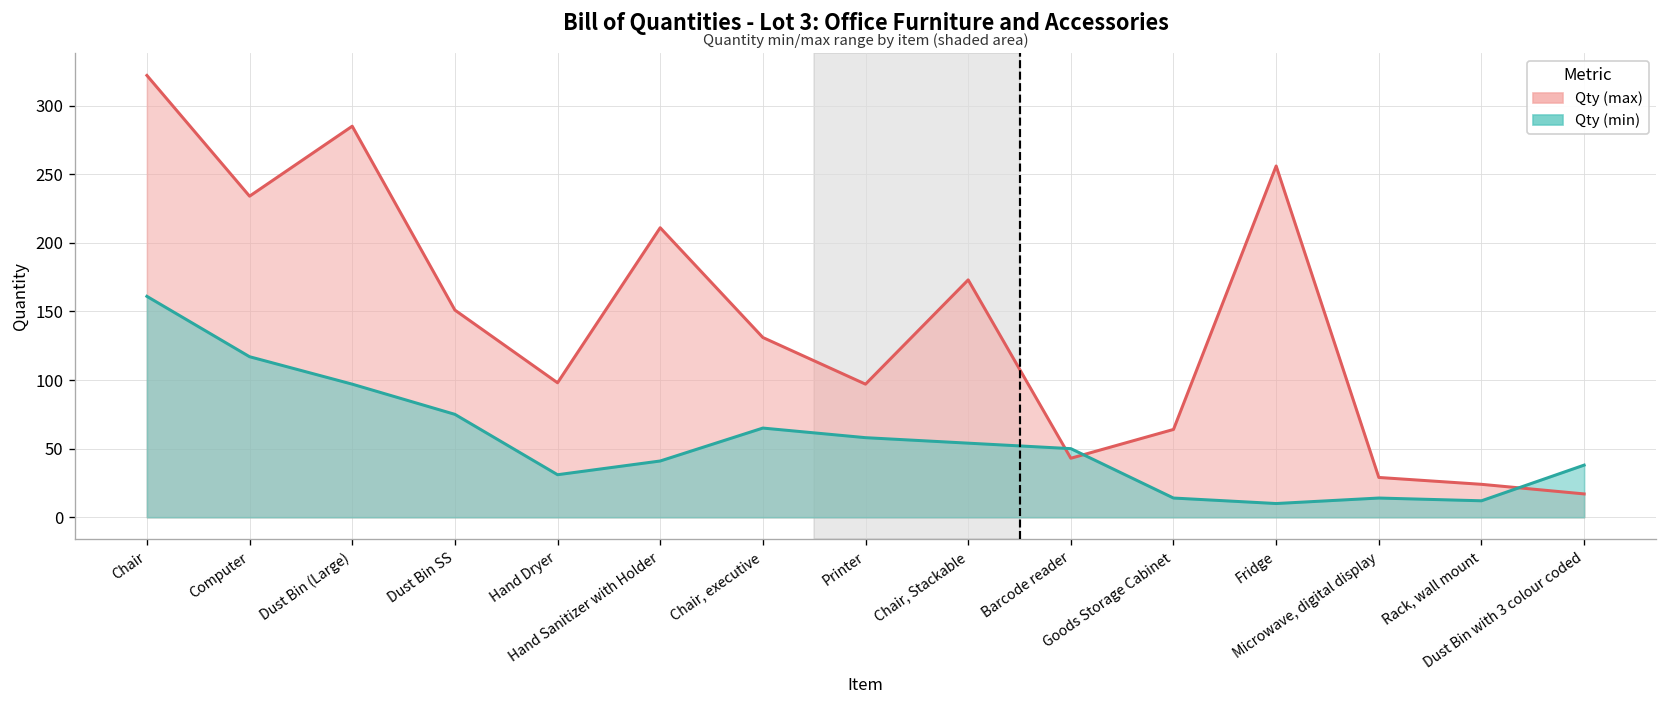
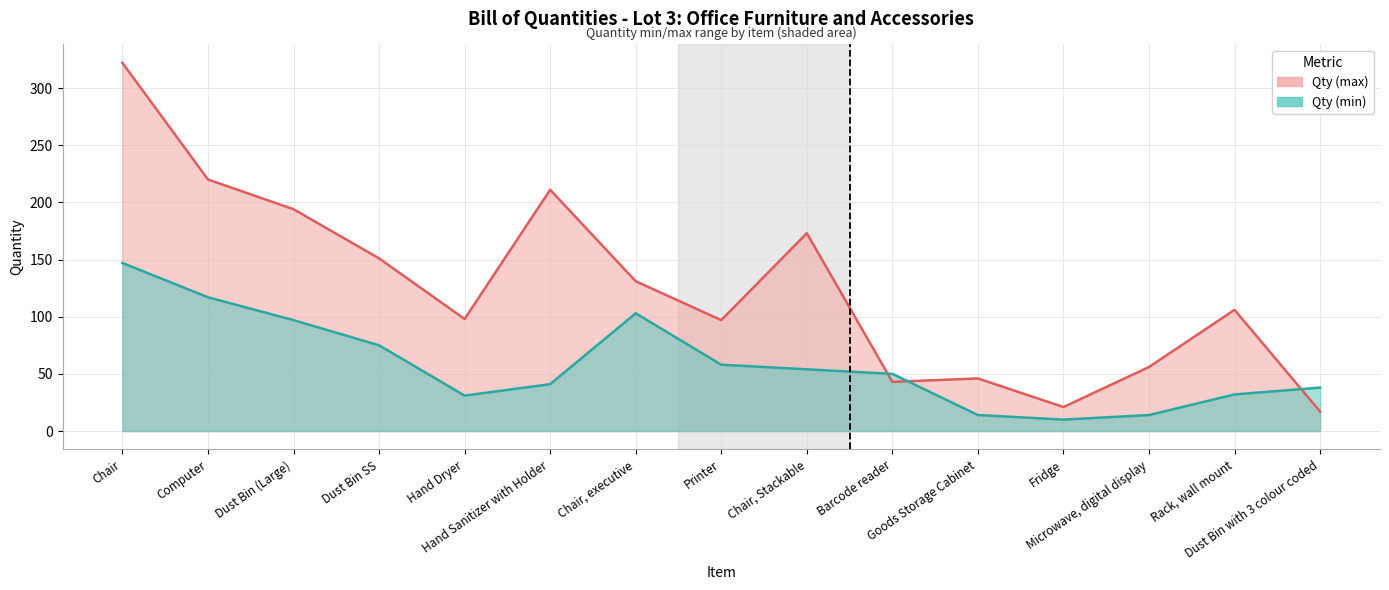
  {
    "Qty (max)": {
      "Chair": 322,
-     "Computer": 234,
-     "Dust Bin (Large)": 285,
+     "Computer": 220,
+     "Dust Bin (Large)": 194,
      "Dust Bin SS": 151,
      "Hand Dryer": 98,
      "Hand Sanitizer with Holder": 211,
      "Chair, executive": 131,
      "Printer": 97,
      "Chair, Stackable": 173,
      "Barcode reader": 43,
-     "Goods Storage Cabinet": 64,
-     "Fridge": 256,
-     "Microwave, digital display": 29,
-     "Rack, wall mount": 24,
+     "Goods Storage Cabinet": 46,
+     "Fridge": 21,
+     "Microwave, digital display": 56,
+     "Rack, wall mount": 106,
      "Dust Bin with 3 colour coded": 17
    },
    "Qty (min)": {
-     "Chair": 161,
+     "Chair": 147,
      "Computer": 117,
      "Dust Bin (Large)": 97,
      "Dust Bin SS": 75,
      "Hand Dryer": 31,
      "Hand Sanitizer with Holder": 41,
-     "Chair, executive": 65,
+     "Chair, executive": 103,
      "Printer": 58,
      "Chair, Stackable": 54,
      "Barcode reader": 50,
      "Goods Storage Cabinet": 14,
      "Fridge": 10,
      "Microwave, digital display": 14,
-     "Rack, wall mount": 12,
+     "Rack, wall mount": 32,
      "Dust Bin with 3 colour coded": 38
    }
  }
